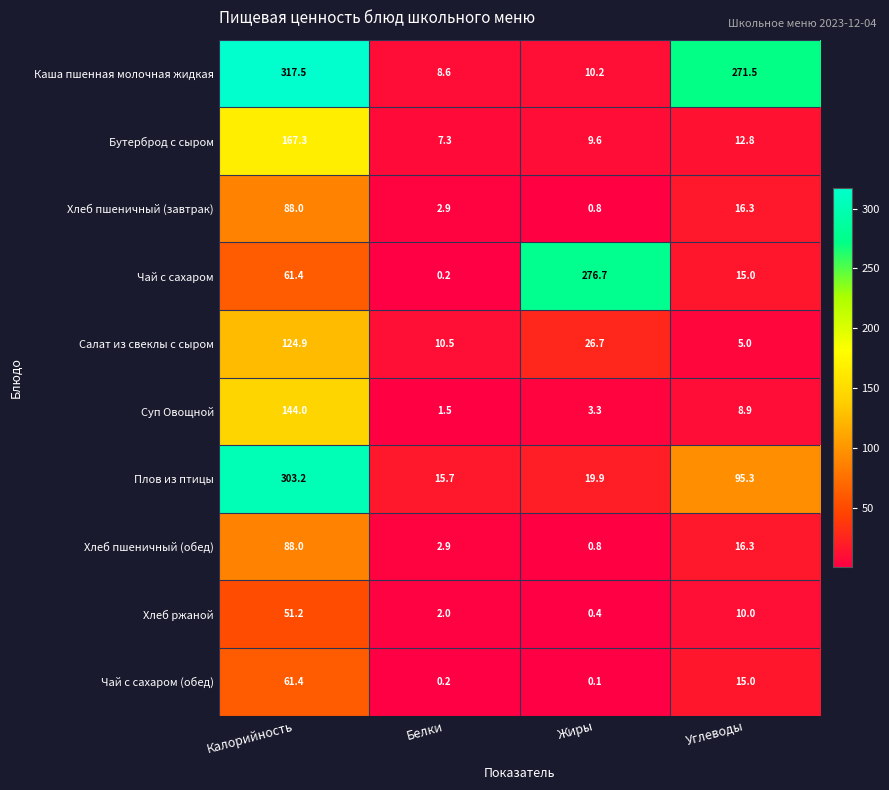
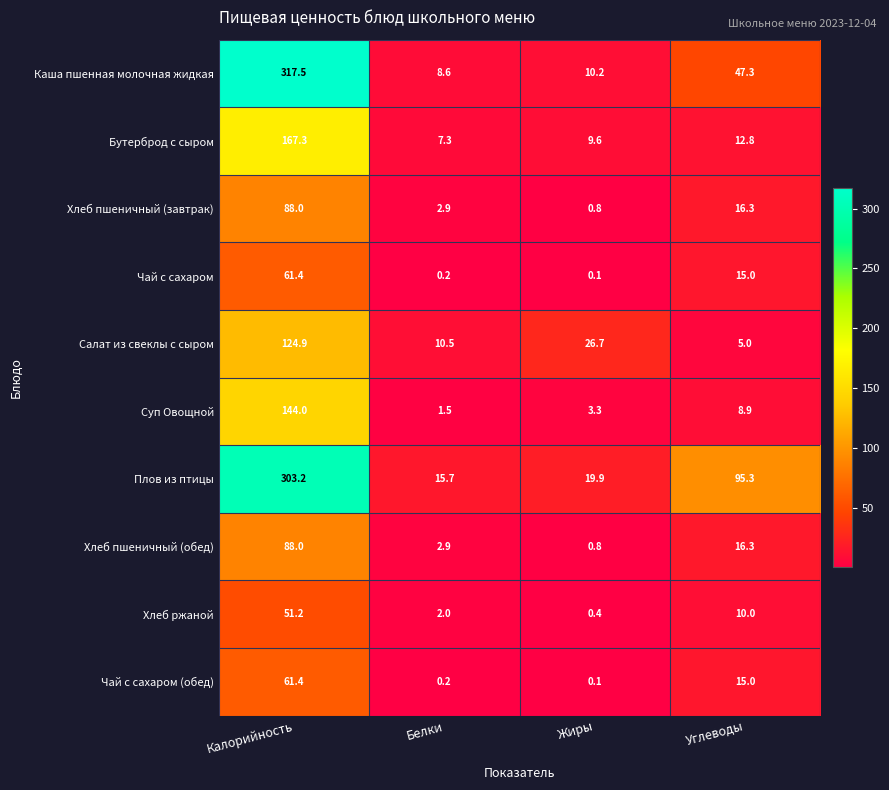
  {
    "Каша пшенная молочная жидкая": {
      "Калорийность": 317.5,
      "Белки": 8.6,
      "Жиры": 10.2,
-     "Углеводы": 271.5
+     "Углеводы": 47.3
    },
    "Бутерброд с сыром": {
      "Калорийность": 167.3,
      "Белки": 7.3,
      "Жиры": 9.6,
      "Углеводы": 12.8
    },
    "Хлеб пшеничный (завтрак)": {
      "Калорийность": 88.0,
      "Белки": 2.9,
      "Жиры": 0.8,
      "Углеводы": 16.3
    },
    "Чай с сахаром": {
      "Калорийность": 61.4,
      "Белки": 0.2,
-     "Жиры": 276.7,
+     "Жиры": 0.1,
      "Углеводы": 15.0
    },
    "Салат из свеклы с сыром": {
      "Калорийность": 124.9,
      "Белки": 10.5,
      "Жиры": 26.7,
      "Углеводы": 5.0
    },
    "Суп Овощной": {
      "Калорийность": 144.0,
      "Белки": 1.5,
      "Жиры": 3.3,
      "Углеводы": 8.9
    },
    "Плов из птицы": {
      "Калорийность": 303.2,
      "Белки": 15.7,
      "Жиры": 19.9,
      "Углеводы": 95.3
    },
    "Хлеб пшеничный (обед)": {
      "Калорийность": 88.0,
      "Белки": 2.9,
      "Жиры": 0.8,
      "Углеводы": 16.3
    },
    "Хлеб ржаной": {
      "Калорийность": 51.2,
      "Белки": 2.0,
      "Жиры": 0.4,
      "Углеводы": 10.0
    },
    "Чай с сахаром (обед)": {
      "Калорийность": 61.4,
      "Белки": 0.2,
      "Жиры": 0.1,
      "Углеводы": 15.0
    }
  }
